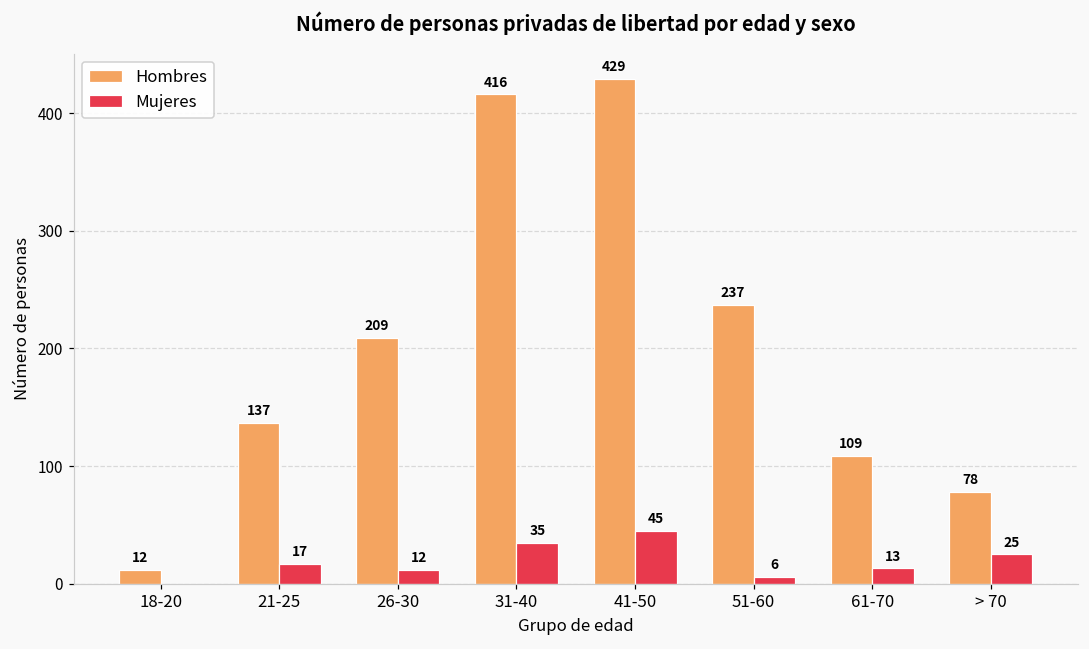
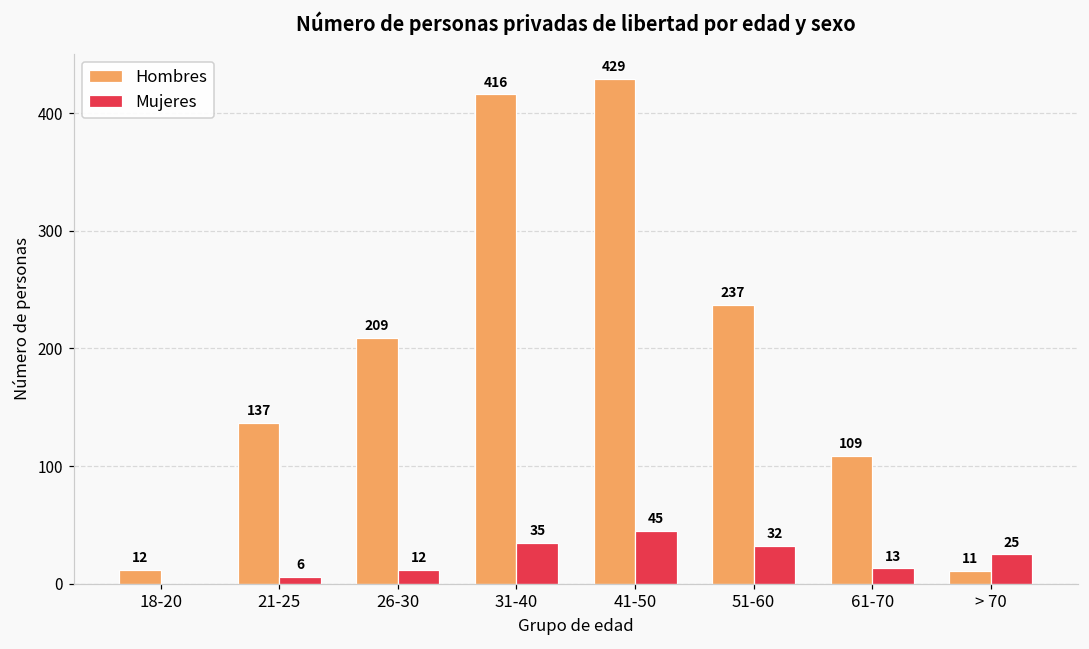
  {
    "Hombres": {
      "18-20": 12,
      "21-25": 137,
      "26-30": 209,
      "31-40": 416,
      "41-50": 429,
      "51-60": 237,
      "61-70": 109,
-     "> 70": 78
+     "> 70": 11
    },
    "Mujeres": {
-     "21-25": 17,
+     "21-25": 6,
      "26-30": 12,
      "31-40": 35,
      "41-50": 45,
-     "51-60": 6,
+     "51-60": 32,
      "61-70": 13,
      "> 70": 25
    }
  }
